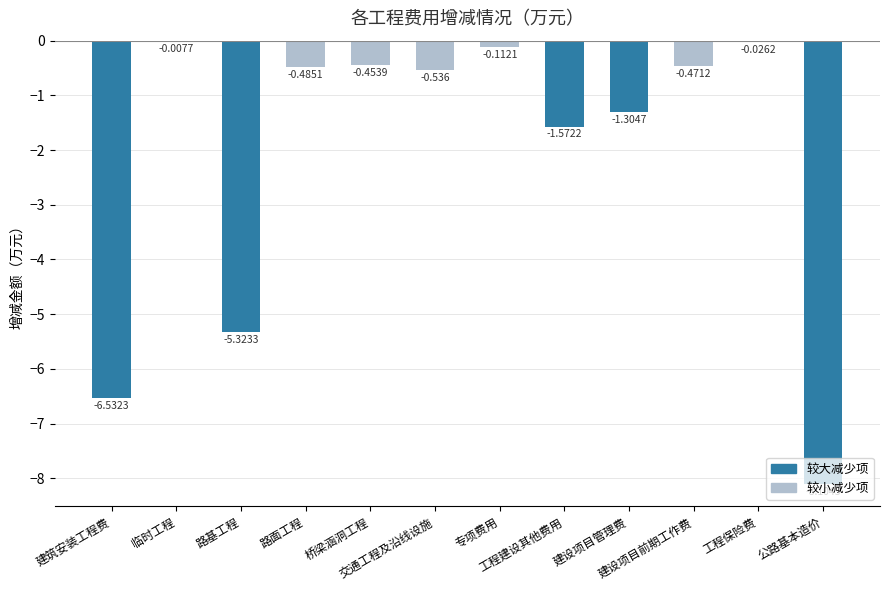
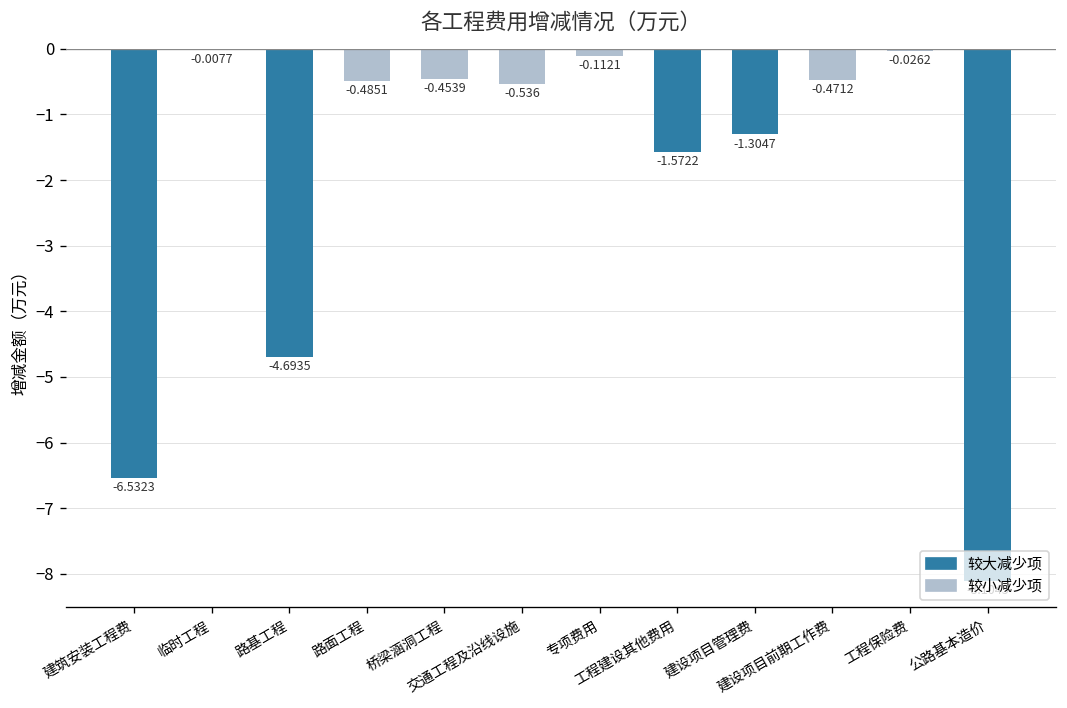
  {
    "建筑安装工程费": -6.5323,
    "临时工程": -0.0077,
-   "路基工程": -5.3233,
+   "路基工程": -4.6935,
    "路面工程": -0.4851,
    "桥梁涵洞工程": -0.4539,
    "交通工程及沿线设施": -0.536,
    "专项费用": -0.1121,
    "工程建设其他费用": -1.5722,
    "建设项目管理费": -1.3047,
    "建设项目前期工作费": -0.4712,
    "工程保险费": -0.0262
  }
